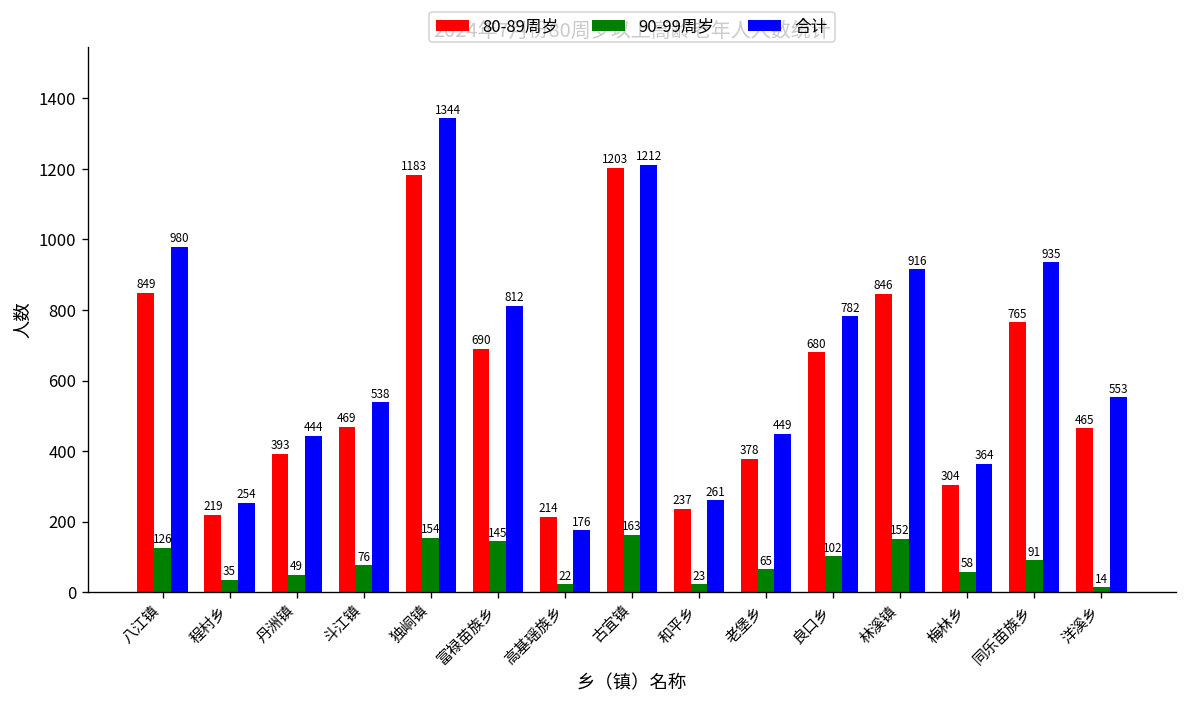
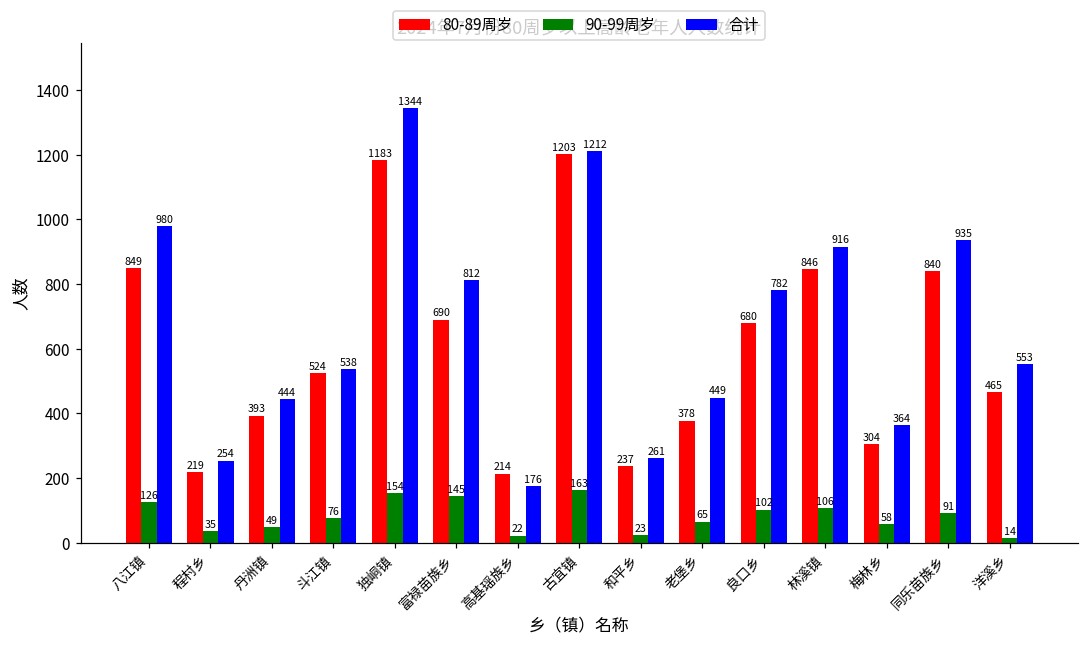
  {
    "80-89周岁": {
      "八江镇": 849,
      "程村乡": 219,
      "丹洲镇": 393,
-     "斗江镇": 469,
+     "斗江镇": 524,
      "独峒镇": 1183,
      "富禄苗族乡": 690,
      "高基瑶族乡": 214,
      "古宜镇": 1203,
      "和平乡": 237,
      "老堡乡": 378,
      "良口乡": 680,
      "林溪镇": 846,
      "梅林乡": 304,
-     "同乐苗族乡": 765,
+     "同乐苗族乡": 840,
      "洋溪乡": 465
    },
    "90-99周岁": {
      "八江镇": 126,
      "程村乡": 35,
      "丹洲镇": 49,
      "斗江镇": 76,
      "独峒镇": 154,
      "富禄苗族乡": 145,
      "高基瑶族乡": 22,
      "古宜镇": 163,
      "和平乡": 23,
      "老堡乡": 65,
      "良口乡": 102,
-     "林溪镇": 152,
+     "林溪镇": 106,
      "梅林乡": 58,
      "同乐苗族乡": 91,
      "洋溪乡": 14
    },
    "合计": {
      "八江镇": 980,
      "程村乡": 254,
      "丹洲镇": 444,
      "斗江镇": 538,
      "独峒镇": 1344,
      "富禄苗族乡": 812,
      "高基瑶族乡": 176,
      "古宜镇": 1212,
      "和平乡": 261,
      "老堡乡": 449,
      "良口乡": 782,
      "林溪镇": 916,
      "梅林乡": 364,
      "同乐苗族乡": 935,
      "洋溪乡": 553
    }
  }
